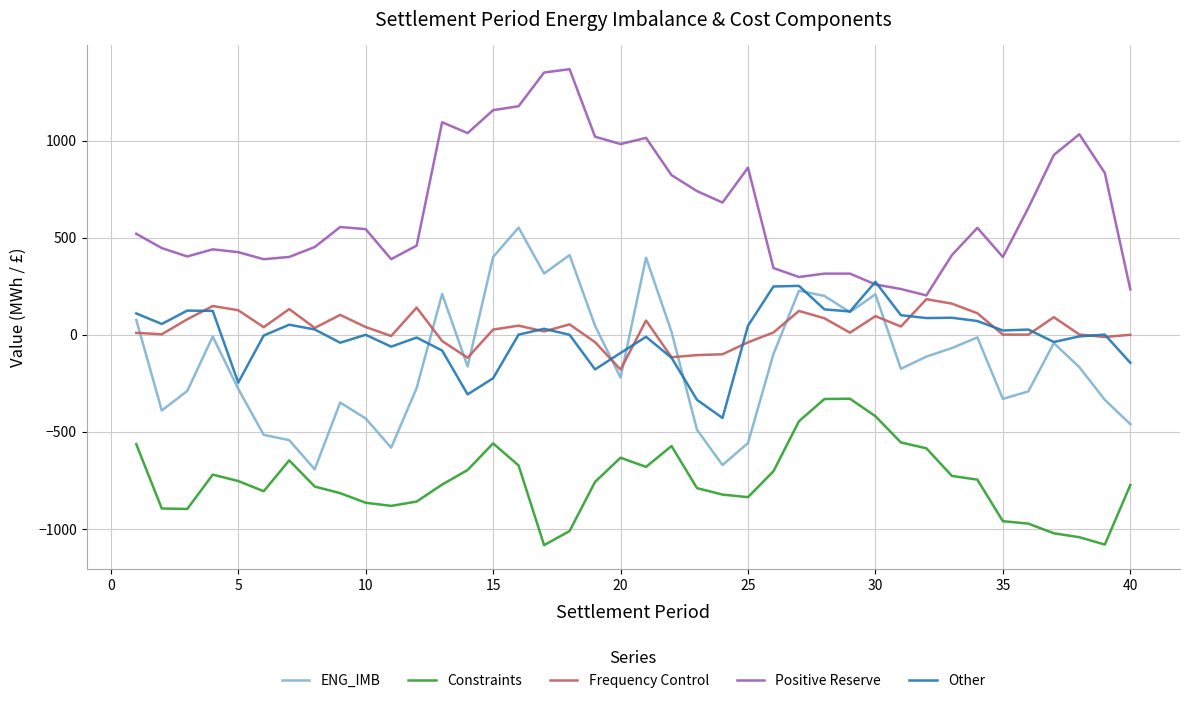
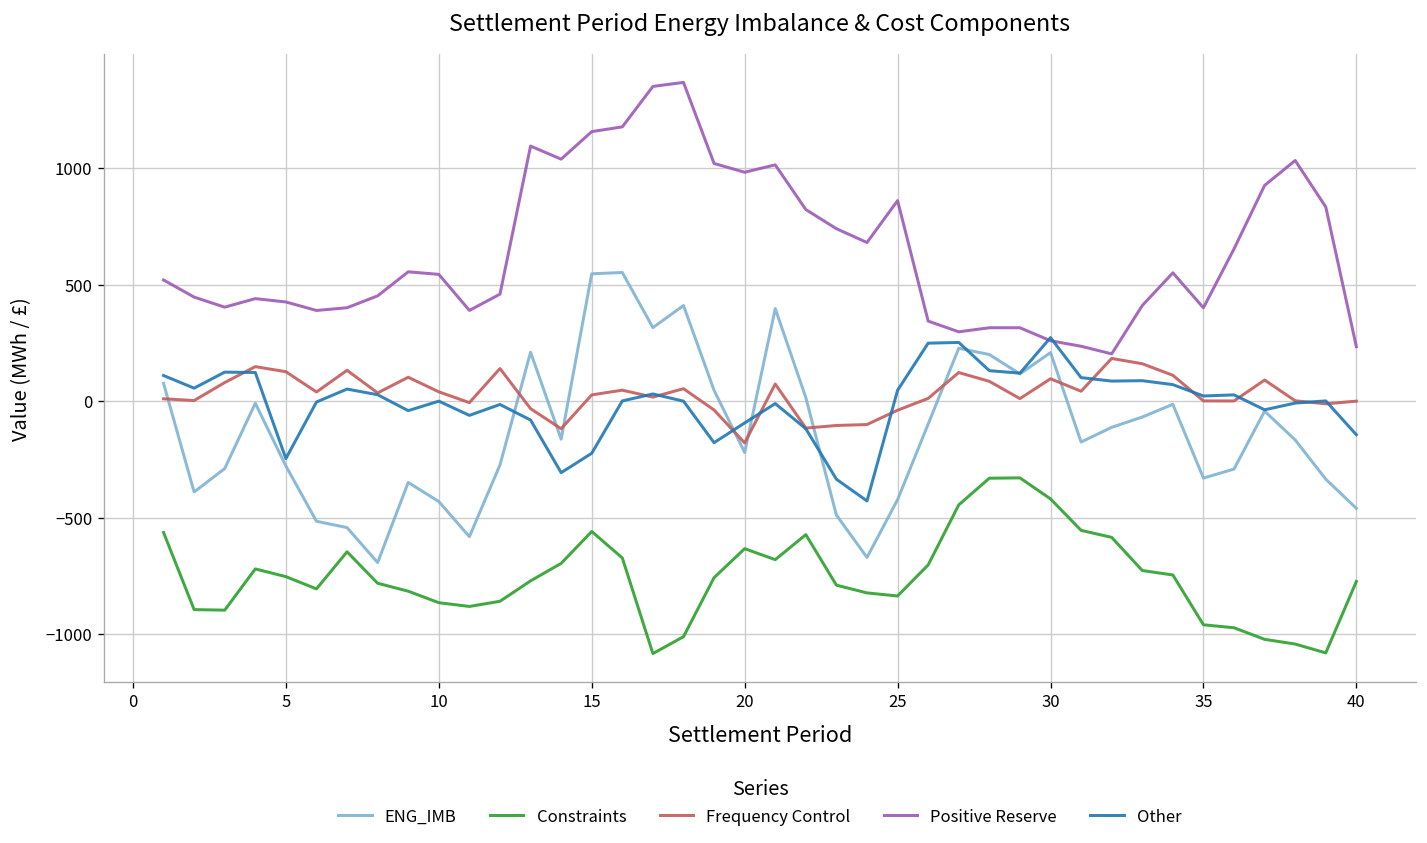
  {
    "ENG_IMB": {
      "5": -280,
      "10": -430,
-     "15": 400,
+     "15": 550,
      "20": -220,
-     "25": -560,
+     "25": -420,
      "30": 210,
      "35": -330,
      "40": -460
    },
    "Constraints": {
      "5": -750,
      "10": -860,
      "15": -560,
      "20": -630,
      "25": -840,
      "30": -420,
      "35": -960,
      "40": -770
    },
    "Frequency Control": {
      "5": 130,
      "10": 40,
      "15": 30,
      "20": -180,
      "25": -40,
      "30": 100,
      "35": 0,
      "40": 0
    },
    "Positive Reserve": {
      "5": 430,
      "10": 540,
      "15": 1160,
      "20": 980,
      "25": 860,
      "30": 260,
      "35": 400,
      "40": 230
    },
    "Other": {
      "5": -250,
      "10": 0,
      "15": -220,
      "20": -90,
      "25": 50,
      "30": 270,
      "35": 20,
      "40": -140
    }
  }
